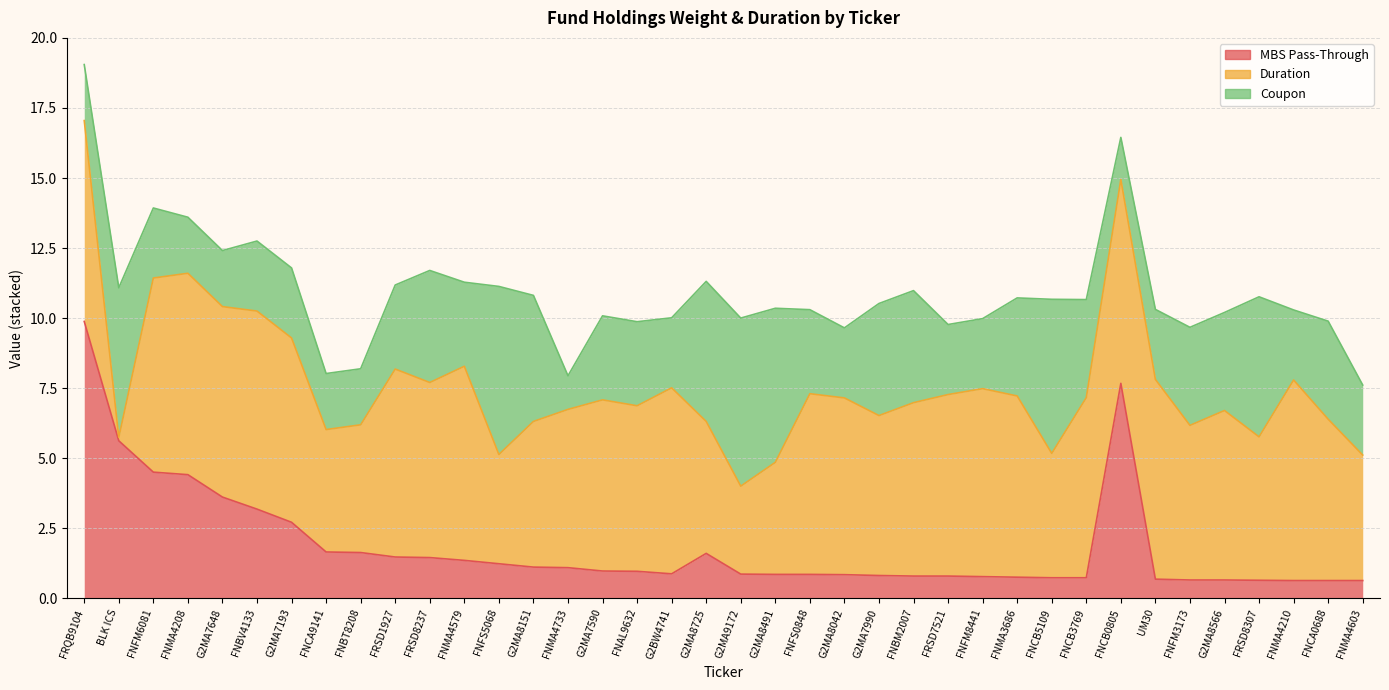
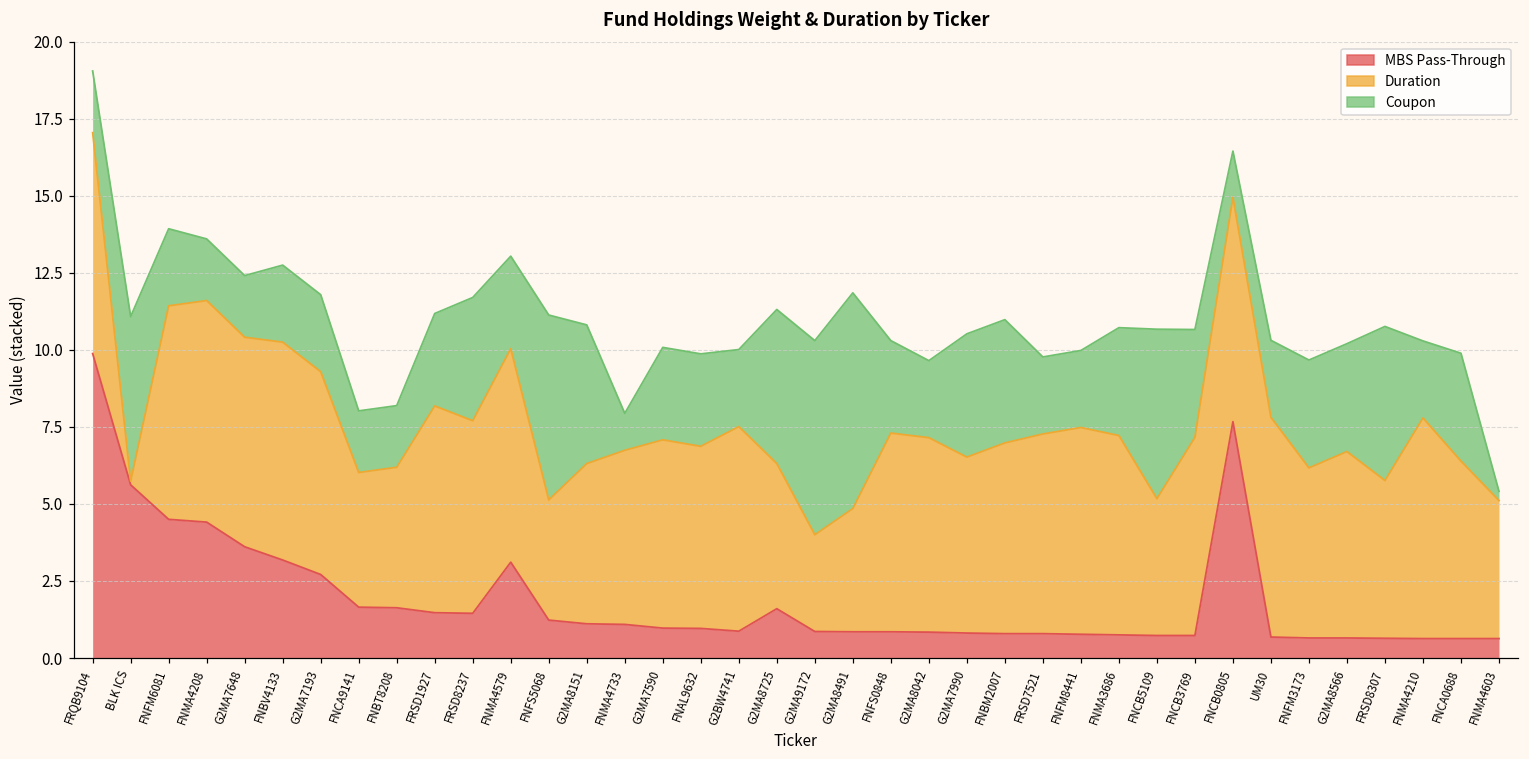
  {
    "MBS Pass-Through": {
      "FRQB9104": 9.9,
      "BLK ICS": 5.6,
      "FNFM6081": 4.5,
      "FNMA4208": 4.4,
      "G2MA7648": 3.6,
      "FNBV4133": 3.2,
      "G2MA7193": 2.7,
      "FNCA9141": 1.7,
      "FNBT8208": 1.6,
      "FRSD1927": 1.5,
      "FRSD8237": 1.5,
-     "FNMA4579": 1.4,
+     "FNMA4579": 3.1,
      "FNFS5068": 1.2,
      "G2MA8151": 1.1,
      "FNMA4733": 1.1,
      "G2MA7590": 1.0,
      "FNAL9632": 1.0,
      "G2BW4741": 0.9,
      "G2MA8725": 1.6,
      "G2MA9172": 0.9,
      "G2MA8491": 0.9,
      "FNFS0848": 0.9,
      "G2MA8042": 0.8,
      "G2MA7990": 0.8,
      "FNBM2007": 0.8,
      "FRSD7521": 0.8,
      "FNFM8441": 0.8,
      "FNMA3686": 0.8,
      "FNCB5109": 0.7,
      "FNCB3769": 0.7,
      "FNCB0805": 7.7,
      "UM30": 0.7,
      "FNFM3173": 0.7,
      "G2MA8566": 0.7,
      "FRSD8307": 0.6,
      "FNMA4210": 0.6,
      "FNCA0688": 0.6,
      "FNMA4603": 0.6
    },
    "Duration": {
      "FRQB9104": 7.2,
      "BLK ICS": 0.1,
      "FNFM6081": 6.9,
      "FNMA4208": 7.2,
      "G2MA7648": 6.8,
      "FNBV4133": 7.1,
      "G2MA7193": 6.6,
      "FNCA9141": 4.4,
      "FNBT8208": 4.6,
      "FRSD1927": 6.7,
      "FRSD8237": 6.3,
      "FNMA4579": 6.9,
      "FNFS5068": 3.9,
      "G2MA8151": 5.2,
      "FNMA4733": 5.7,
      "G2MA7590": 6.1,
      "FNAL9632": 5.9,
      "G2BW4741": 6.6,
      "G2MA8725": 4.7,
      "G2MA9172": 3.1,
      "G2MA8491": 4.0,
      "FNFS0848": 6.5,
      "G2MA8042": 6.3,
      "G2MA7990": 5.7,
      "FNBM2007": 6.2,
      "FRSD7521": 6.5,
      "FNFM8441": 6.7,
      "FNMA3686": 6.5,
      "FNCB5109": 4.4,
      "FNCB3769": 6.4,
      "FNCB0805": 7.3,
      "UM30": 7.1,
      "FNFM3173": 5.5,
      "G2MA8566": 6.1,
      "FRSD8307": 5.1,
      "FNMA4210": 7.2,
      "FNCA0688": 5.8,
      "FNMA4603": 4.5
    },
    "Coupon": {
      "FRQB9104": 2.0,
      "BLK ICS": 5.3,
      "FNFM6081": 2.5,
      "FNMA4208": 2.0,
      "G2MA7648": 2.0,
      "FNBV4133": 2.5,
      "G2MA7193": 2.5,
      "FNCA9141": 2.0,
      "FNBT8208": 2.0,
      "FRSD1927": 3.0,
      "FRSD8237": 4.0,
      "FNMA4579": 3.0,
      "FNFS5068": 6.0,
      "G2MA8151": 4.5,
      "FNMA4733": 1.2,
      "G2MA7590": 3.0,
      "FNAL9632": 3.0,
      "G2BW4741": 2.5,
      "G2MA8725": 5.0,
-     "G2MA9172": 6.0,
-     "G2MA8491": 5.5,
+     "G2MA9172": 6.3,
+     "G2MA8491": 7.0,
      "FNFS0848": 3.0,
      "G2MA8042": 2.5,
      "G2MA7990": 4.0,
      "FNBM2007": 4.0,
      "FRSD7521": 2.5,
      "FNFM8441": 2.5,
      "FNMA3686": 3.5,
      "FNCB5109": 5.5,
      "FNCB3769": 3.5,
      "FNCB0805": 1.5,
      "UM30": 2.5,
      "FNFM3173": 3.5,
      "G2MA8566": 3.5,
      "FRSD8307": 5.0,
      "FNMA4210": 2.5,
      "FNCA0688": 3.5,
-     "FNMA4603": 2.5
+     "FNMA4603": 0.3
    }
  }
